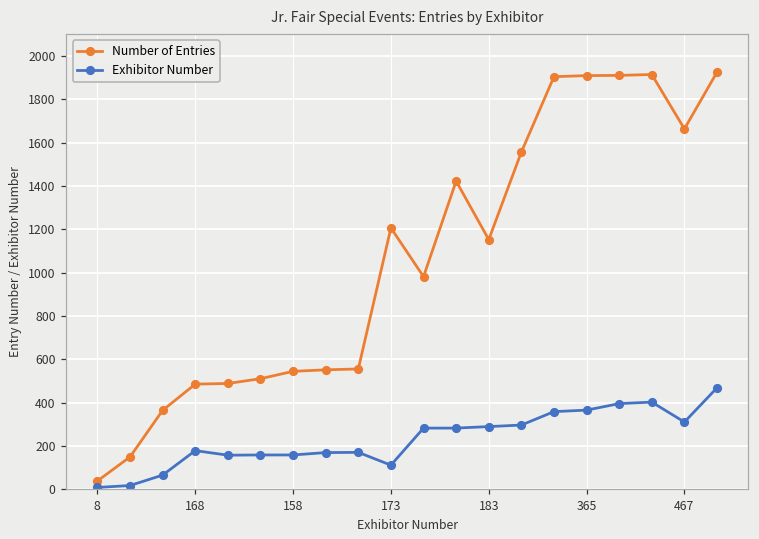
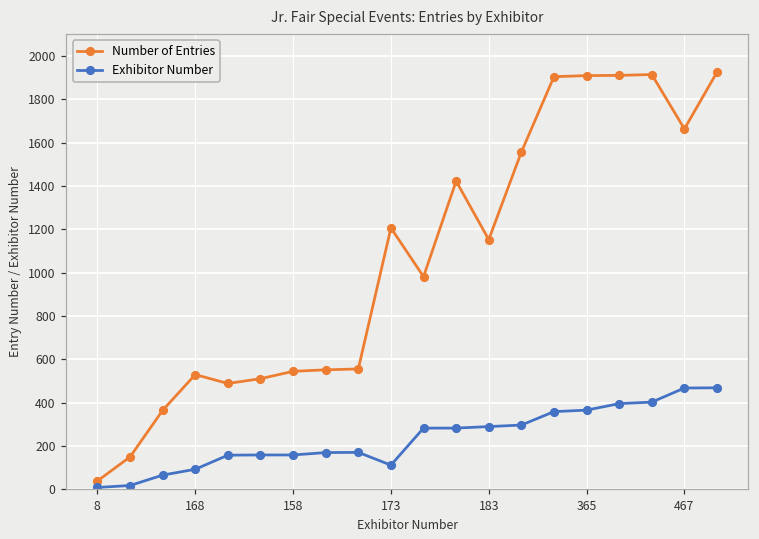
  {
    "Number of Entries": {
-     "168": 490,
+     "168": 530,
      "158": 540,
      "173": 1210,
      "183": 1150,
      "365": 1910,
      "467": 1660
    },
    "Exhibitor Number": {
-     "168": 180,
+     "168": 90,
      "158": 160,
      "173": 110,
      "183": 290,
      "365": 370,
-     "467": 310
+     "467": 470
    }
  }
